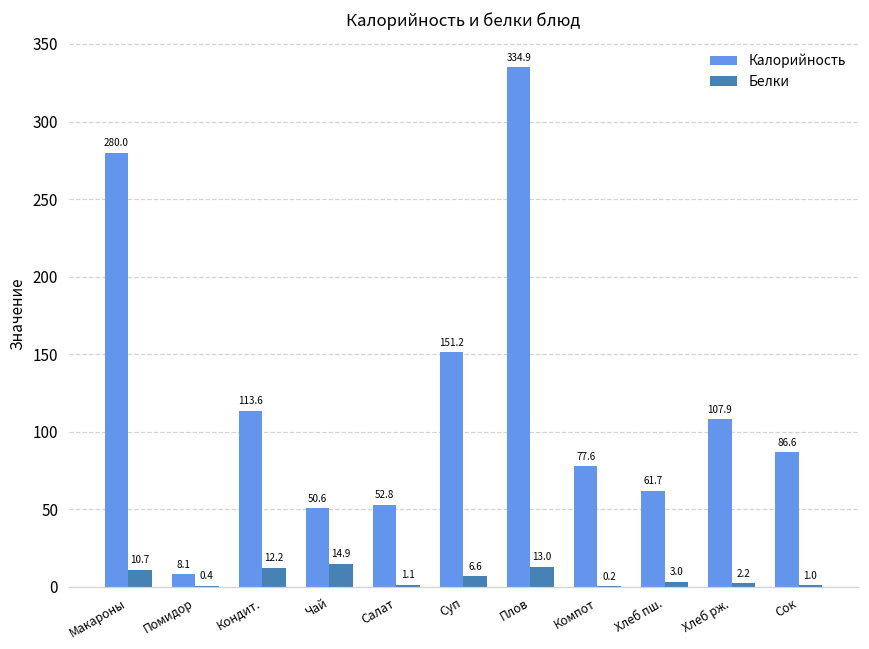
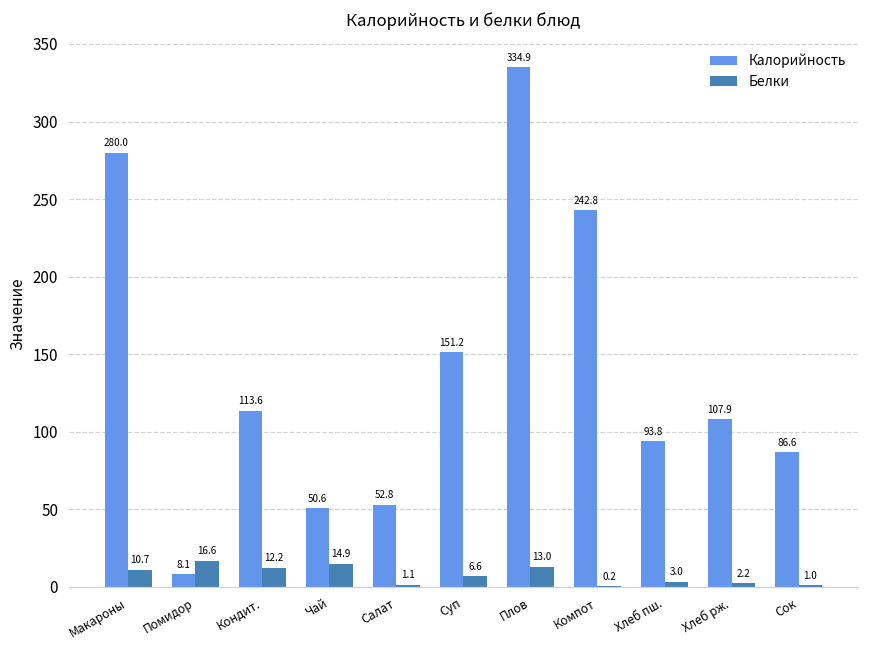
  {
    "Калорийность": {
      "Макароны": 280.0,
      "Помидор": 8.1,
      "Кондит.": 113.6,
      "Чай": 50.6,
      "Салат": 52.8,
      "Суп": 151.2,
      "Плов": 334.9,
-     "Компот": 77.6,
-     "Хлеб пш.": 61.7,
+     "Компот": 242.8,
+     "Хлеб пш.": 93.8,
      "Хлеб рж.": 107.9,
      "Сок": 86.6
    },
    "Белки": {
      "Макароны": 10.7,
-     "Помидор": 0.4,
+     "Помидор": 16.6,
      "Кондит.": 12.2,
      "Чай": 14.9,
      "Салат": 1.1,
      "Суп": 6.6,
      "Плов": 13.0,
      "Компот": 0.2,
      "Хлеб пш.": 3.0,
      "Хлеб рж.": 2.2,
      "Сок": 1.0
    }
  }
